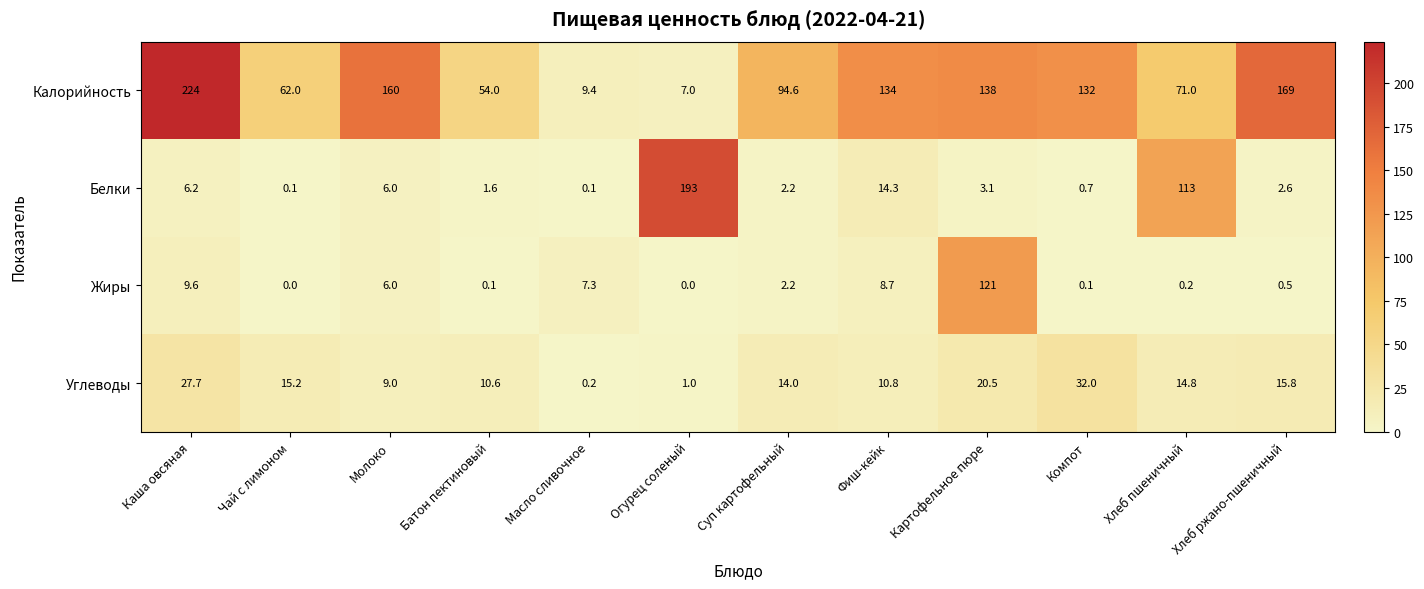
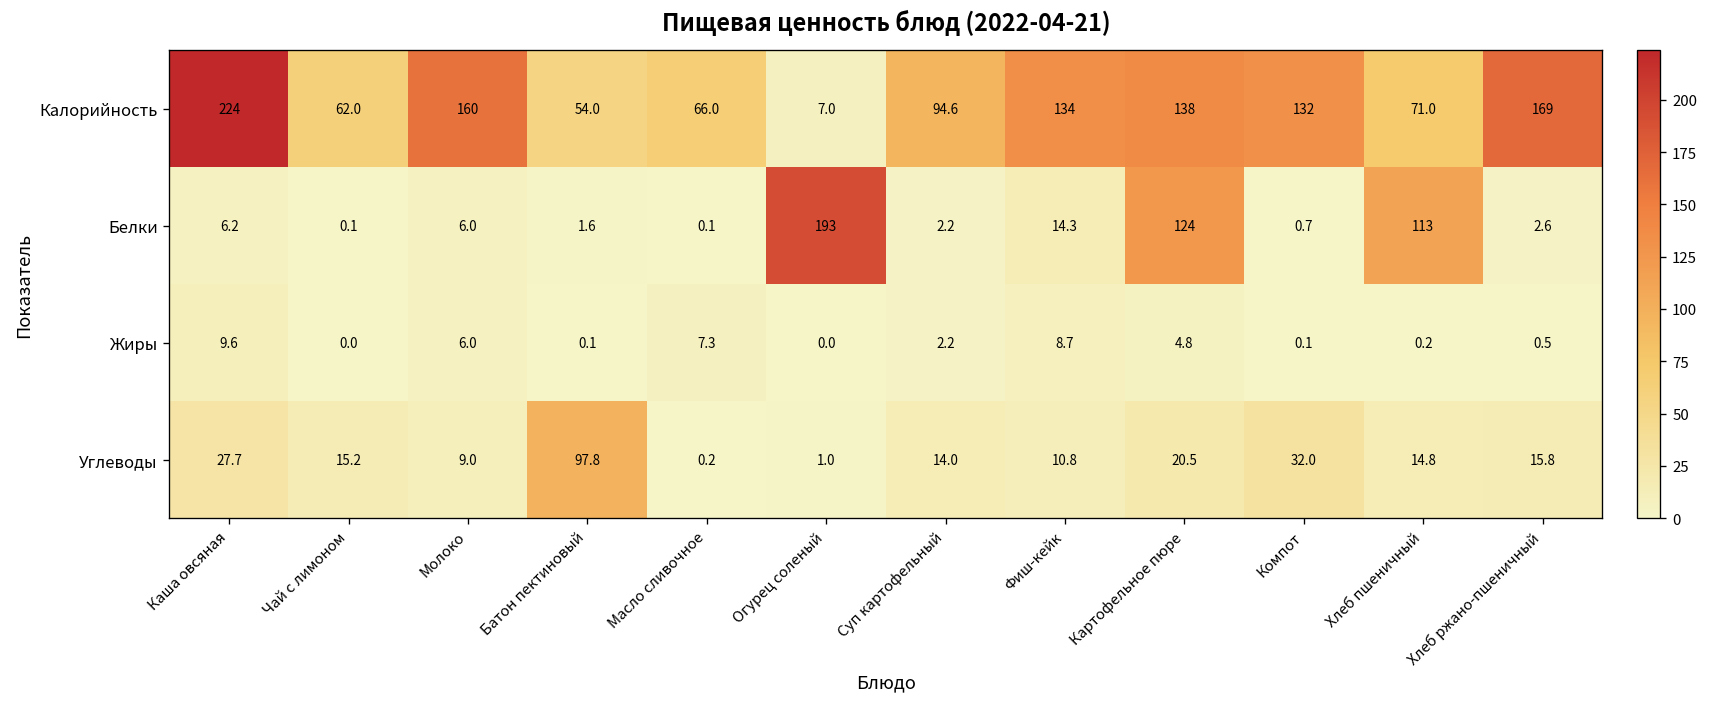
  {
    "Калорийность": {
      "Каша овсяная": 224,
      "Чай с лимоном": 62.0,
      "Молоко": 160,
      "Батон пектиновый": 54.0,
-     "Масло сливочное": 9.4,
+     "Масло сливочное": 66.0,
      "Огурец соленый": 7.0,
      "Суп картофельный": 94.6,
      "Фиш-кейк": 134,
      "Картофельное пюре": 138,
      "Компот": 132,
      "Хлеб пшеничный": 71.0,
      "Хлеб ржано-пшеничный": 169
    },
    "Белки": {
      "Каша овсяная": 6.2,
      "Чай с лимоном": 0.1,
      "Молоко": 6.0,
      "Батон пектиновый": 1.6,
      "Масло сливочное": 0.1,
      "Огурец соленый": 193,
      "Суп картофельный": 2.2,
      "Фиш-кейк": 14.3,
-     "Картофельное пюре": 3.1,
+     "Картофельное пюре": 124,
      "Компот": 0.7,
      "Хлеб пшеничный": 113,
      "Хлеб ржано-пшеничный": 2.6
    },
    "Жиры": {
      "Каша овсяная": 9.6,
      "Чай с лимоном": 0.0,
      "Молоко": 6.0,
      "Батон пектиновый": 0.1,
      "Масло сливочное": 7.3,
      "Огурец соленый": 0.0,
      "Суп картофельный": 2.2,
      "Фиш-кейк": 8.7,
-     "Картофельное пюре": 121,
+     "Картофельное пюре": 4.8,
      "Компот": 0.1,
      "Хлеб пшеничный": 0.2,
      "Хлеб ржано-пшеничный": 0.5
    },
    "Углеводы": {
      "Каша овсяная": 27.7,
      "Чай с лимоном": 15.2,
      "Молоко": 9.0,
-     "Батон пектиновый": 10.6,
+     "Батон пектиновый": 97.8,
      "Масло сливочное": 0.2,
      "Огурец соленый": 1.0,
      "Суп картофельный": 14.0,
      "Фиш-кейк": 10.8,
      "Картофельное пюре": 20.5,
      "Компот": 32.0,
      "Хлеб пшеничный": 14.8,
      "Хлеб ржано-пшеничный": 15.8
    }
  }
